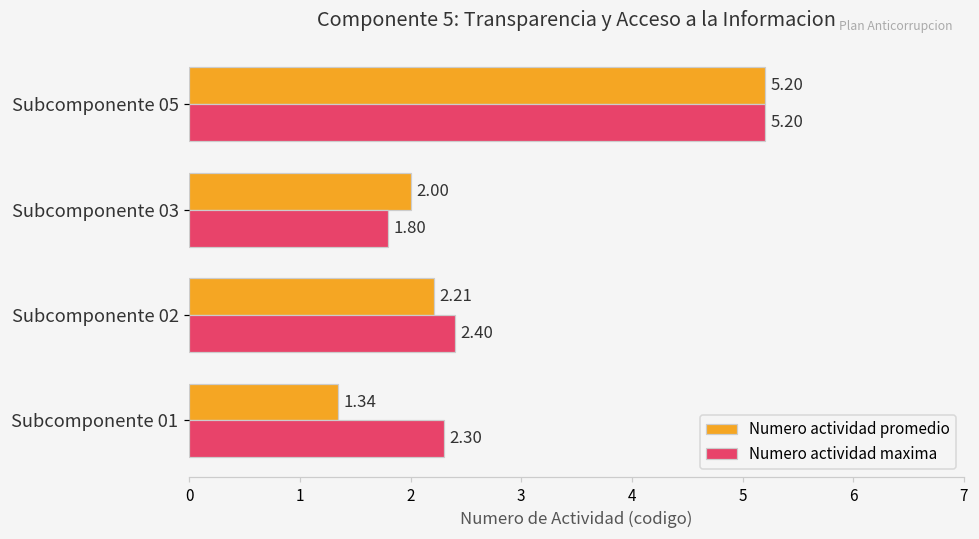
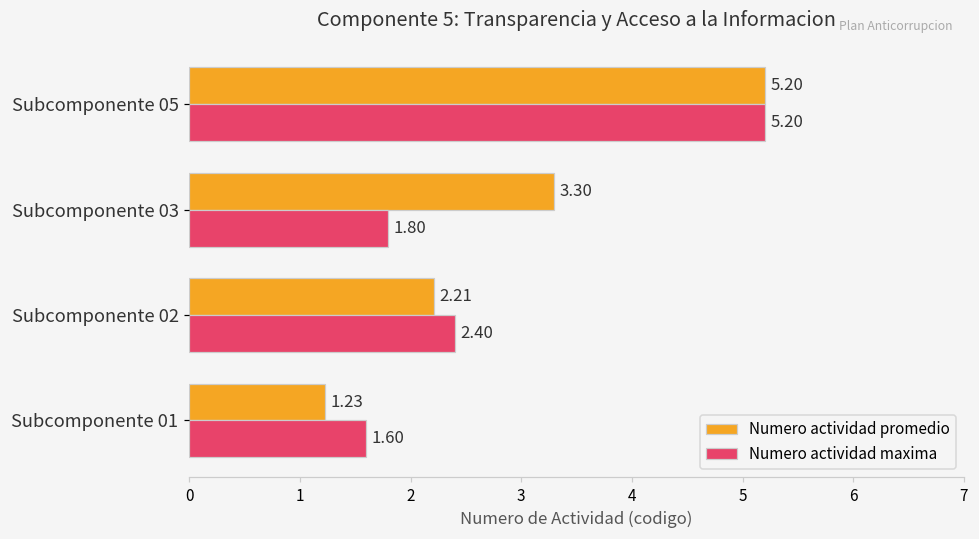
  {
    "Numero actividad promedio": {
      "Subcomponente 05": 5.20,
-     "Subcomponente 03": 2.00,
+     "Subcomponente 03": 3.30,
      "Subcomponente 02": 2.21,
-     "Subcomponente 01": 1.34
+     "Subcomponente 01": 1.23
    },
    "Numero actividad maxima": {
      "Subcomponente 05": 5.20,
      "Subcomponente 03": 1.80,
      "Subcomponente 02": 2.40,
-     "Subcomponente 01": 2.30
+     "Subcomponente 01": 1.60
    }
  }
